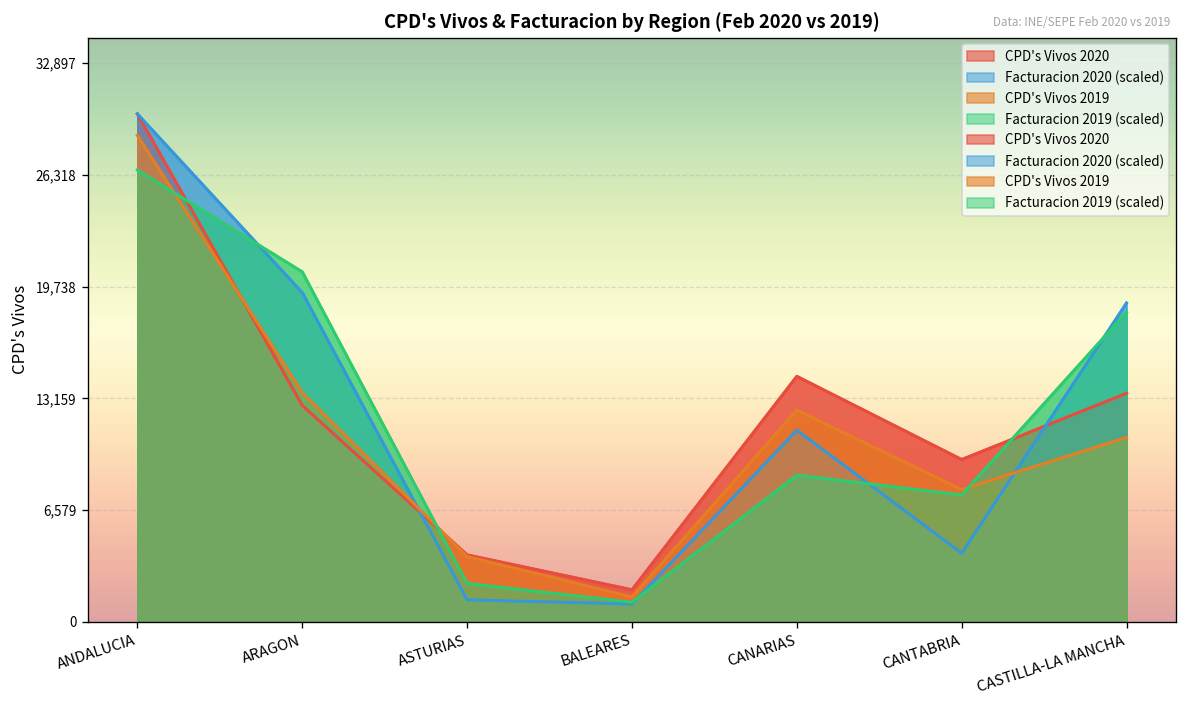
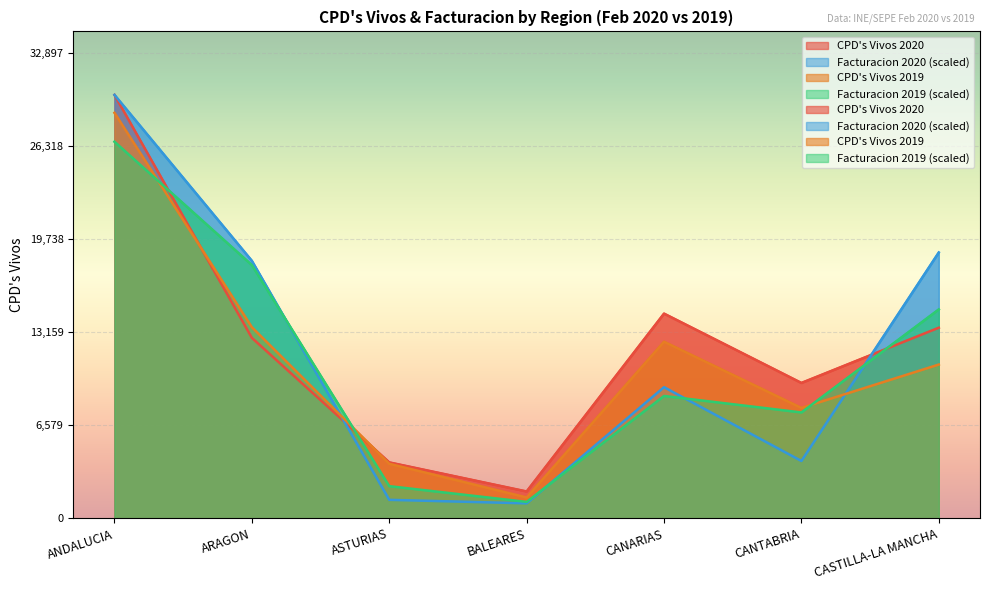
  {
    "Facturacion 2020 (scaled)": {
-     "ARAGON": "19,400",
+     "ARAGON": "18,200",
      "ASTURIAS": "1,300",
-     "CANARIAS": "11,300",
+     "CANARIAS": "9,300",
      "CANTABRIA": "4,000",
      "CASTILLA-LA MANCHA": "18,800"
    },
    "Facturacion 2019 (scaled)": {
      "ANDALUCIA": "26,600",
-     "ARAGON": "20,600",
+     "ARAGON": "17,900",
      "ASTURIAS": "2,300",
      "CANARIAS": "8,600",
      "CANTABRIA": "7,500",
-     "CASTILLA-LA MANCHA": "18,200"
+     "CASTILLA-LA MANCHA": "14,800"
    }
  }
